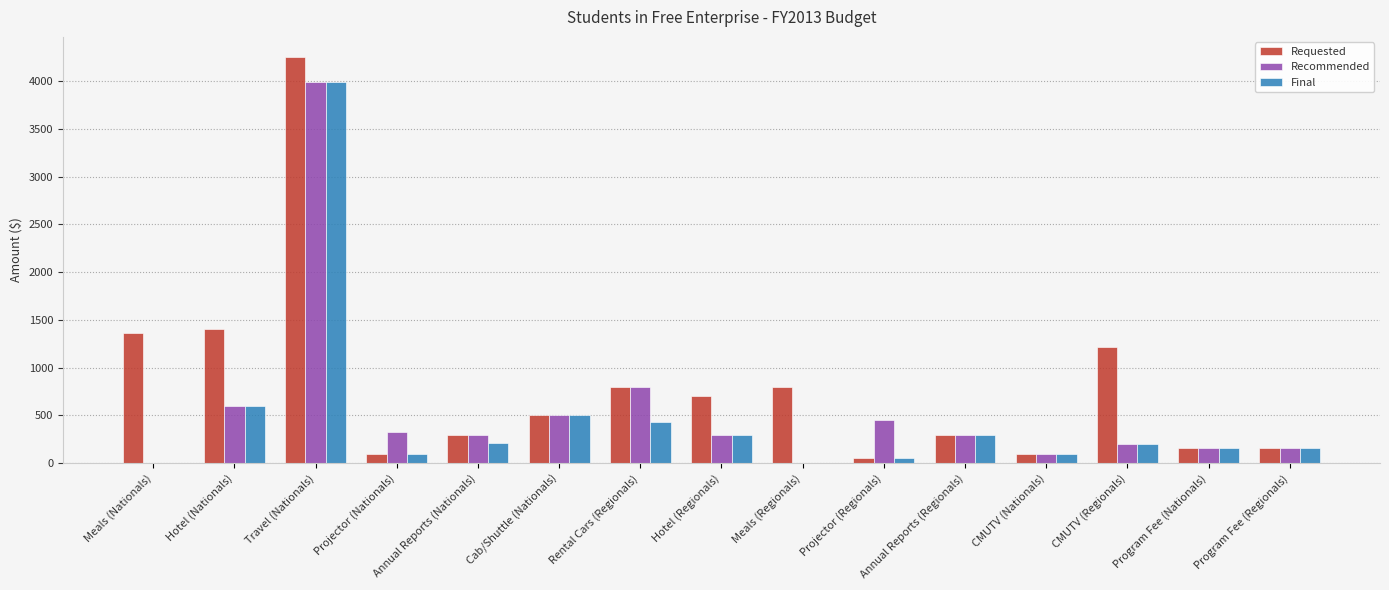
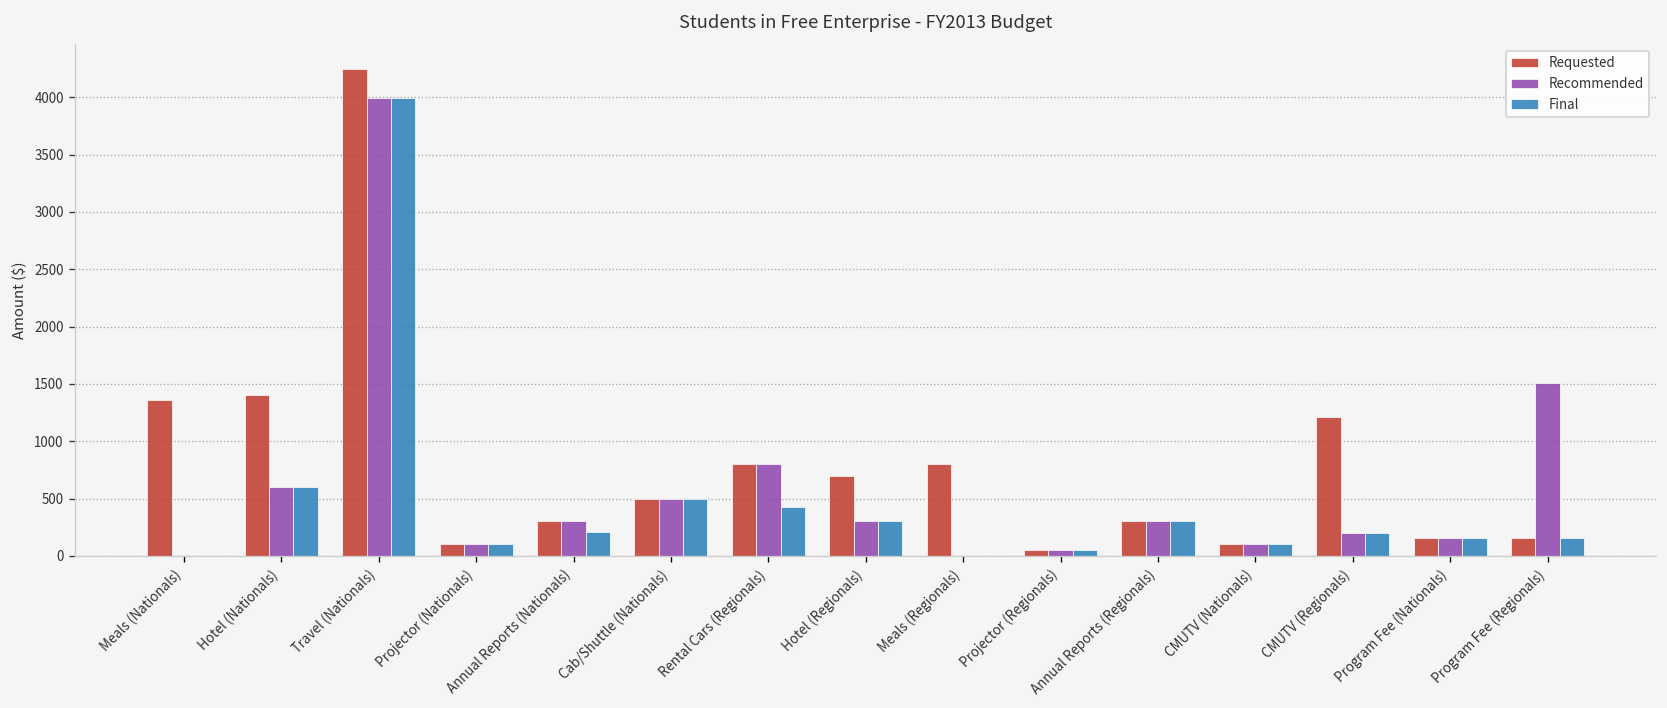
  {
    "Requested": {
      "Meals (Nationals)": 1400,
      "Hotel (Nationals)": 1400,
      "Travel (Nationals)": 4300,
      "Projector (Nationals)": 100,
      "Annual Reports (Nationals)": 300,
      "Cab/Shuttle (Nationals)": 500,
      "Rental Cars (Regionals)": 800,
      "Hotel (Regionals)": 700,
      "Meals (Regionals)": 800,
      "Projector (Regionals)": 100,
      "Annual Reports (Regionals)": 300,
      "CMUTV (Nationals)": 100,
      "CMUTV (Regionals)": 1200,
      "Program Fee (Nationals)": 200,
      "Program Fee (Regionals)": 200
    },
    "Recommended": {
      "Meals (Nationals)": 0,
      "Hotel (Nationals)": 600,
      "Travel (Nationals)": 4000,
-     "Projector (Nationals)": 300,
+     "Projector (Nationals)": 100,
      "Annual Reports (Nationals)": 300,
      "Cab/Shuttle (Nationals)": 500,
      "Rental Cars (Regionals)": 800,
      "Hotel (Regionals)": 300,
      "Meals (Regionals)": 0,
-     "Projector (Regionals)": 400,
+     "Projector (Regionals)": 100,
      "Annual Reports (Regionals)": 300,
      "CMUTV (Nationals)": 100,
      "CMUTV (Regionals)": 200,
      "Program Fee (Nationals)": 200,
-     "Program Fee (Regionals)": 200
+     "Program Fee (Regionals)": 1500
    },
    "Final": {
      "Meals (Nationals)": 0,
      "Hotel (Nationals)": 600,
      "Travel (Nationals)": 4000,
      "Projector (Nationals)": 100,
      "Annual Reports (Nationals)": 200,
      "Cab/Shuttle (Nationals)": 500,
      "Rental Cars (Regionals)": 400,
      "Hotel (Regionals)": 300,
      "Meals (Regionals)": 0,
      "Projector (Regionals)": 100,
      "Annual Reports (Regionals)": 300,
      "CMUTV (Nationals)": 100,
      "CMUTV (Regionals)": 200,
      "Program Fee (Nationals)": 200,
      "Program Fee (Regionals)": 200
    }
  }
